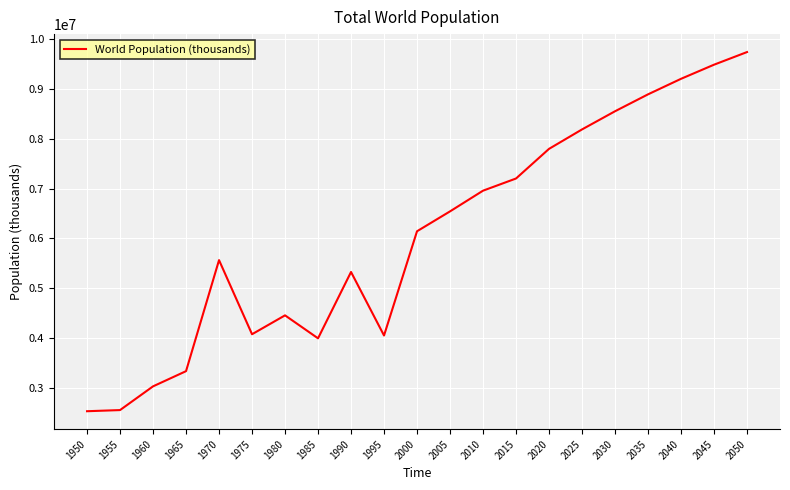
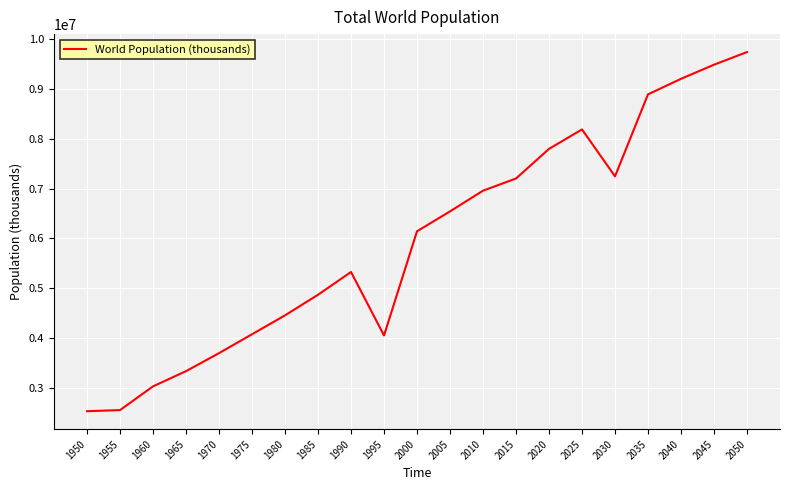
  {
    "1950": 2500000,
    "1955": 2600000,
    "1960": 3000000,
    "1965": 3300000,
-   "1970": 5600000,
+   "1970": 3700000,
    "1975": 4100000,
    "1980": 4500000,
-   "1985": 4000000,
+   "1985": 4900000,
    "1990": 5300000,
    "1995": 4100000,
    "2000": 6100000,
    "2005": 6500000,
    "2010": 7000000,
    "2015": 7200000,
    "2020": 7800000,
    "2025": 8200000,
-   "2030": 8500000,
+   "2030": 7200000,
    "2035": 8900000,
    "2040": 9200000,
    "2045": 9500000,
    "2050": 9700000
  }
